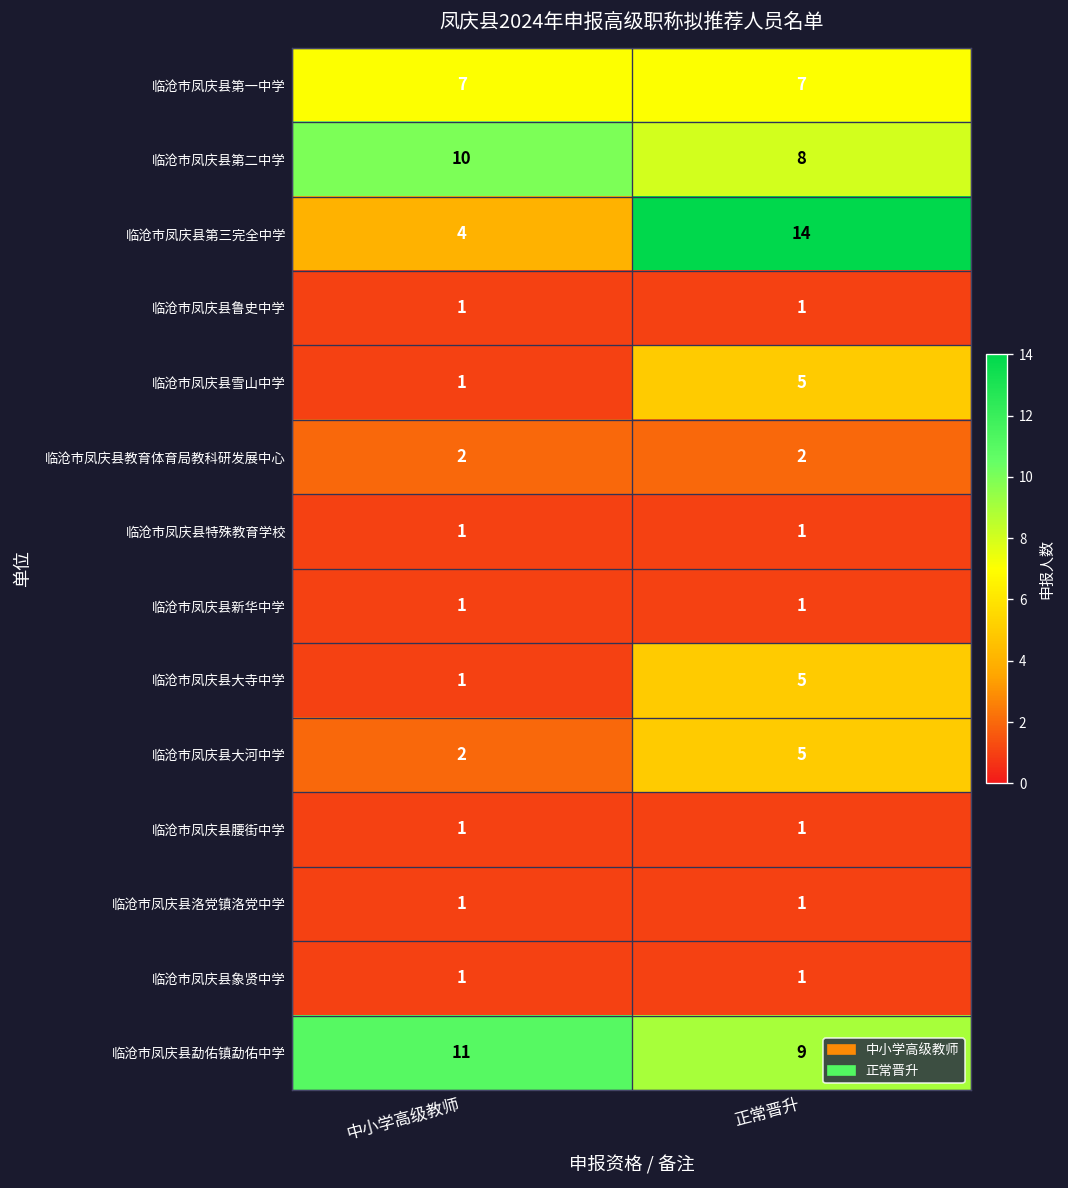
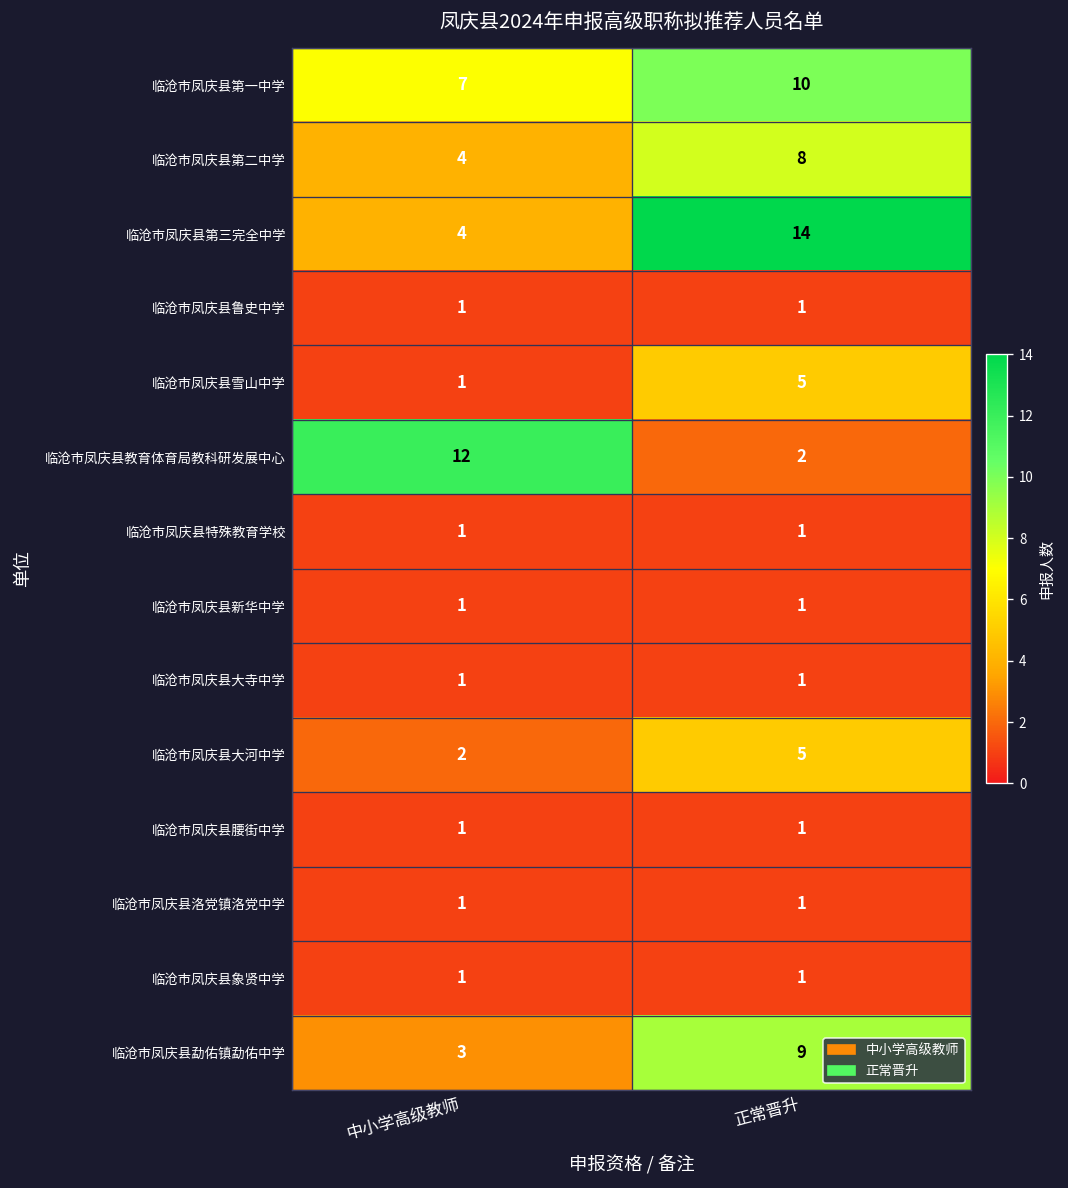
  {
    "临沧市凤庆县第一中学": {
      "中小学高级教师": 7,
-     "正常晋升": 7
+     "正常晋升": 10
    },
    "临沧市凤庆县第二中学": {
-     "中小学高级教师": 10,
+     "中小学高级教师": 4,
      "正常晋升": 8
    },
    "临沧市凤庆县第三完全中学": {
      "中小学高级教师": 4,
      "正常晋升": 14
    },
    "临沧市凤庆县鲁史中学": {
      "中小学高级教师": 1,
      "正常晋升": 1
    },
    "临沧市凤庆县雪山中学": {
      "中小学高级教师": 1,
      "正常晋升": 5
    },
    "临沧市凤庆县教育体育局教科研发展中心": {
-     "中小学高级教师": 2,
+     "中小学高级教师": 12,
      "正常晋升": 2
    },
    "临沧市凤庆县特殊教育学校": {
      "中小学高级教师": 1,
      "正常晋升": 1
    },
    "临沧市凤庆县新华中学": {
      "中小学高级教师": 1,
      "正常晋升": 1
    },
    "临沧市凤庆县大寺中学": {
      "中小学高级教师": 1,
-     "正常晋升": 5
+     "正常晋升": 1
    },
    "临沧市凤庆县大河中学": {
      "中小学高级教师": 2,
      "正常晋升": 5
    },
    "临沧市凤庆县腰街中学": {
      "中小学高级教师": 1,
      "正常晋升": 1
    },
    "临沧市凤庆县洛党镇洛党中学": {
      "中小学高级教师": 1,
      "正常晋升": 1
    },
    "临沧市凤庆县象贤中学": {
      "中小学高级教师": 1,
      "正常晋升": 1
    },
    "临沧市凤庆县勐佑镇勐佑中学": {
-     "中小学高级教师": 11,
+     "中小学高级教师": 3,
      "正常晋升": 9
    }
  }
